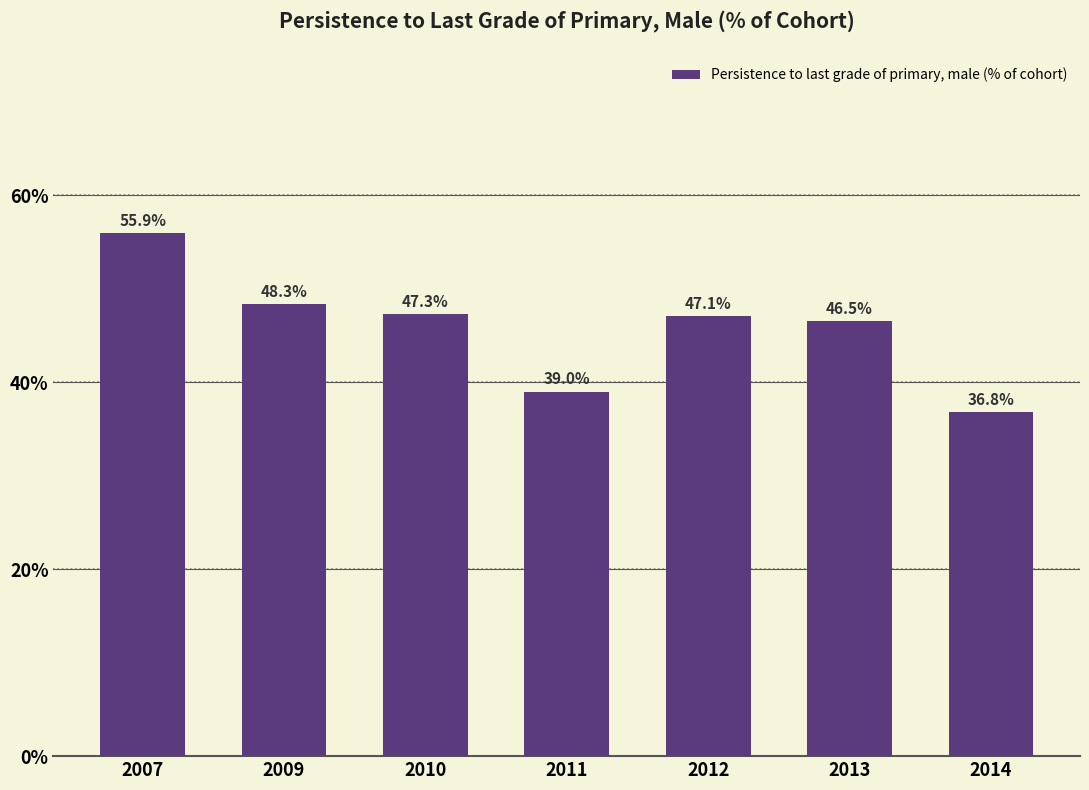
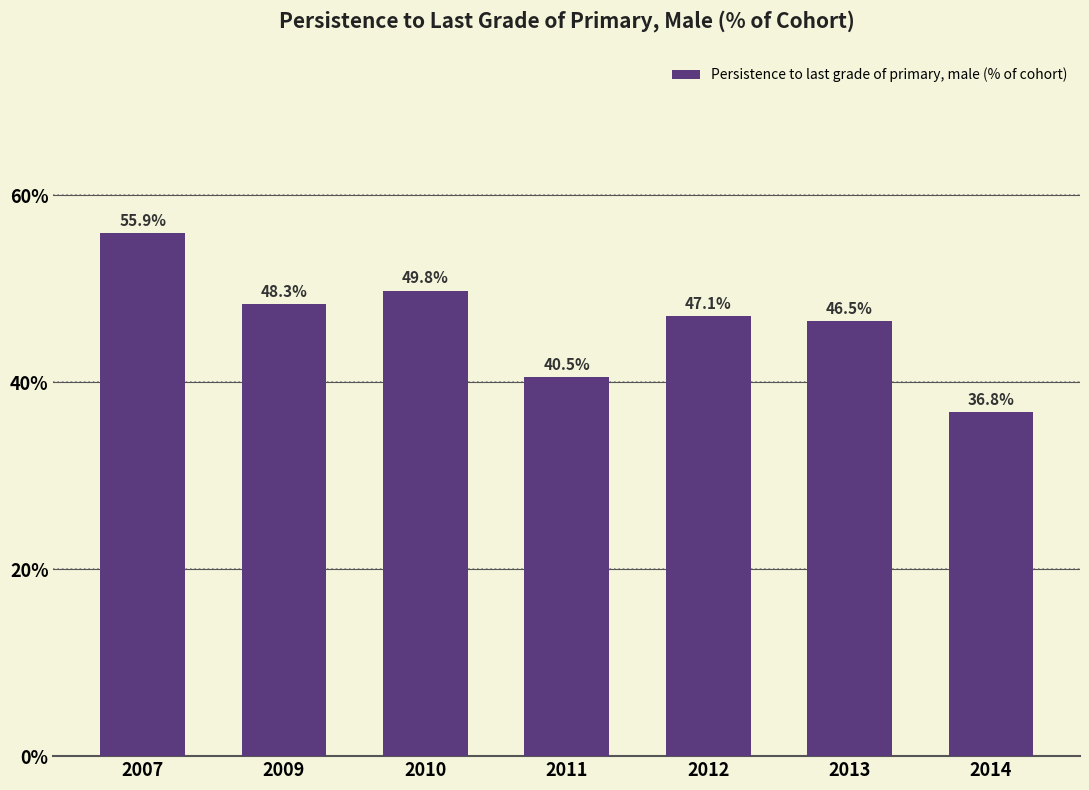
  {
    "2007": "55.9%",
    "2009": "48.3%",
-   "2010": "47.3%",
-   "2011": "39.0%",
+   "2010": "49.8%",
+   "2011": "40.5%",
    "2012": "47.1%",
    "2013": "46.5%",
    "2014": "36.8%"
  }
